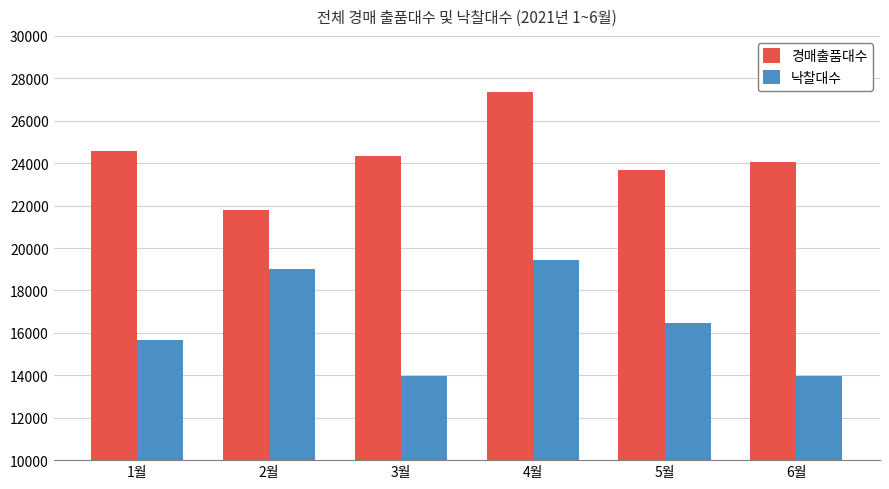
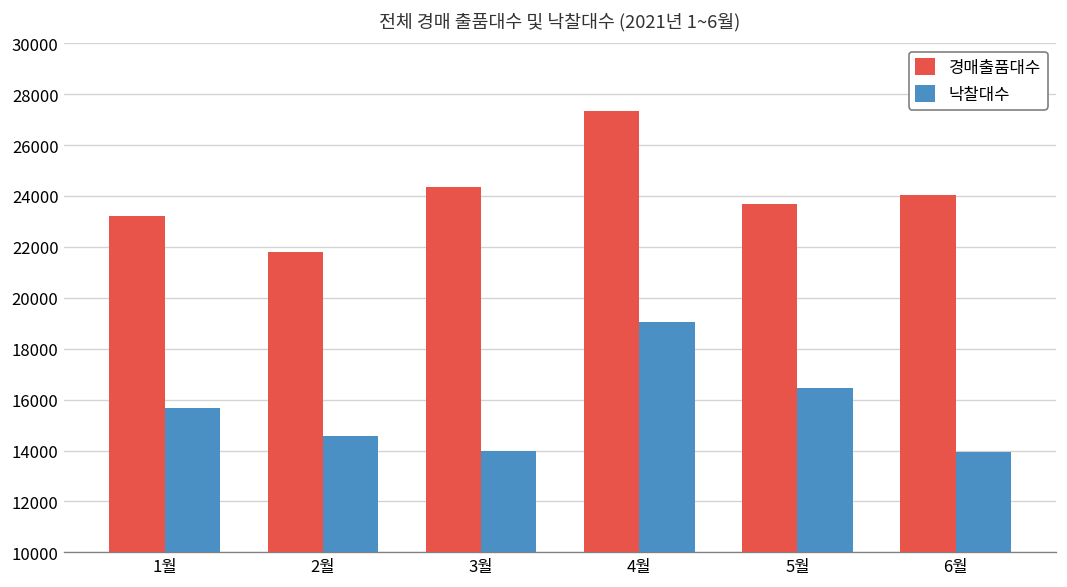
  {
    "경매출품대수": {
-     "1월": 24600,
+     "1월": 23200,
      "2월": 21800,
      "3월": 24400,
      "4월": 27300,
      "5월": 23700,
      "6월": 24100
    },
    "낙찰대수": {
      "1월": 15700,
-     "2월": 19000,
+     "2월": 14600,
      "3월": 14000,
-     "4월": 19400,
+     "4월": 19100,
      "5월": 16500,
      "6월": 14000
    }
  }
